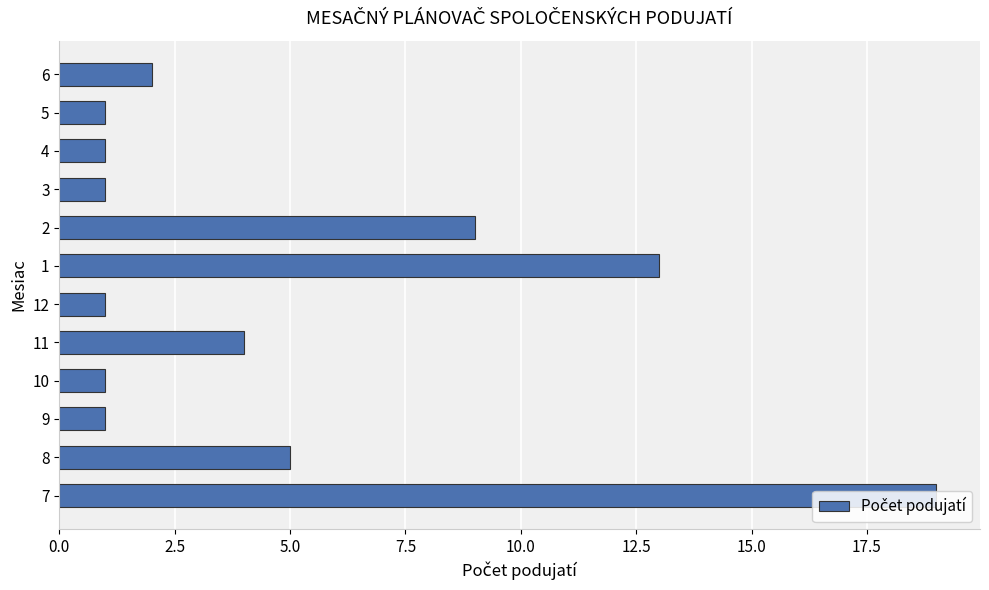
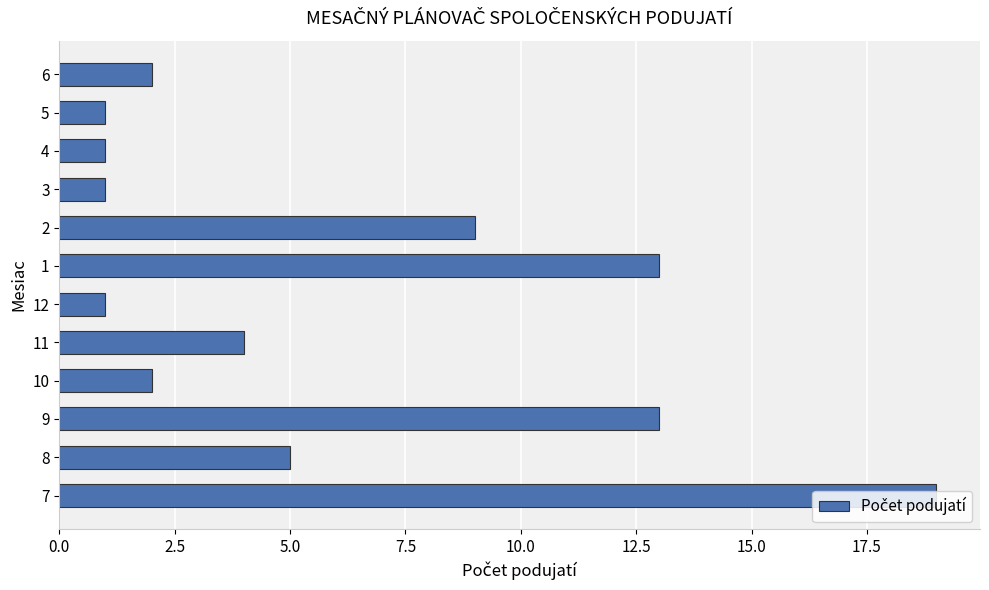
  {
    "6": 2,
    "5": 1,
    "4": 1,
    "3": 1,
    "2": 9,
    "1": 13,
    "12": 1,
    "11": 4,
-   "10": 1,
-   "9": 1,
+   "10": 2,
+   "9": 13,
    "8": 5
  }
